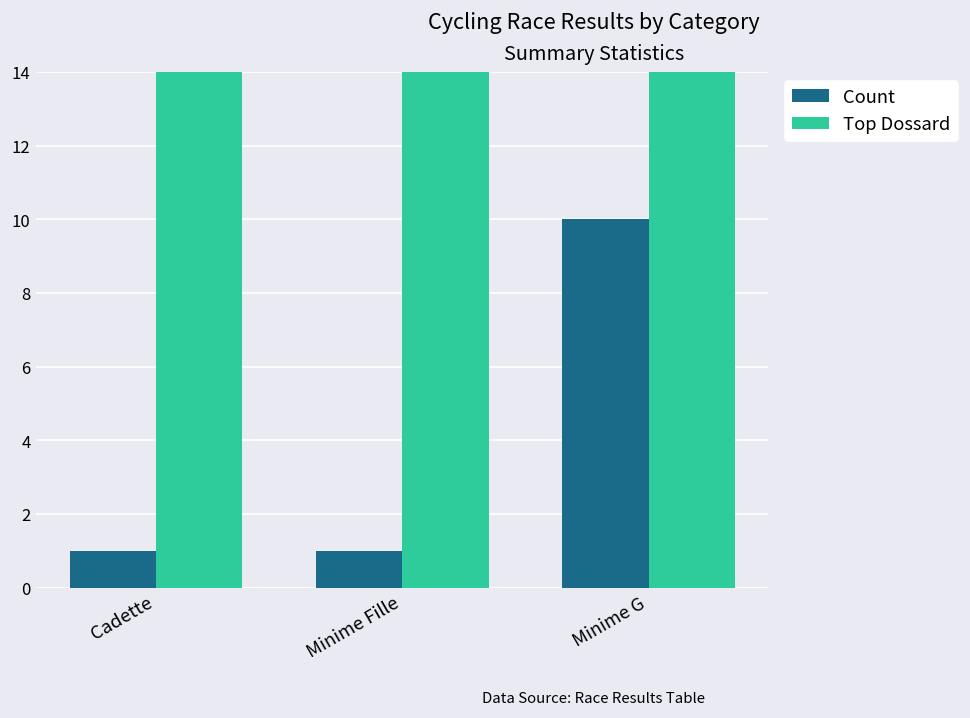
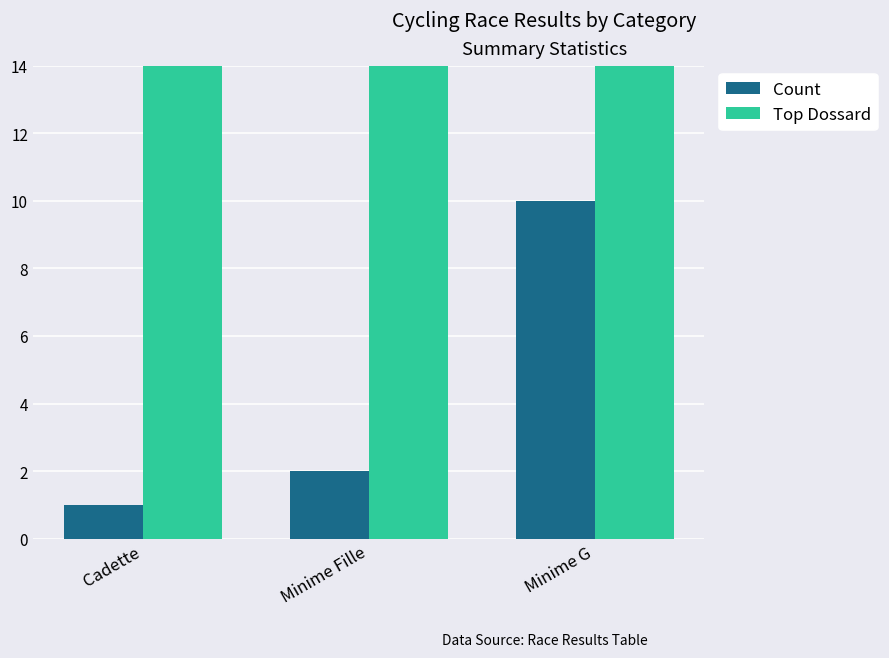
  {
    "Count": {
      "Cadette": 1,
-     "Minime Fille": 1,
+     "Minime Fille": 2,
      "Minime G": 10
    }
  }
